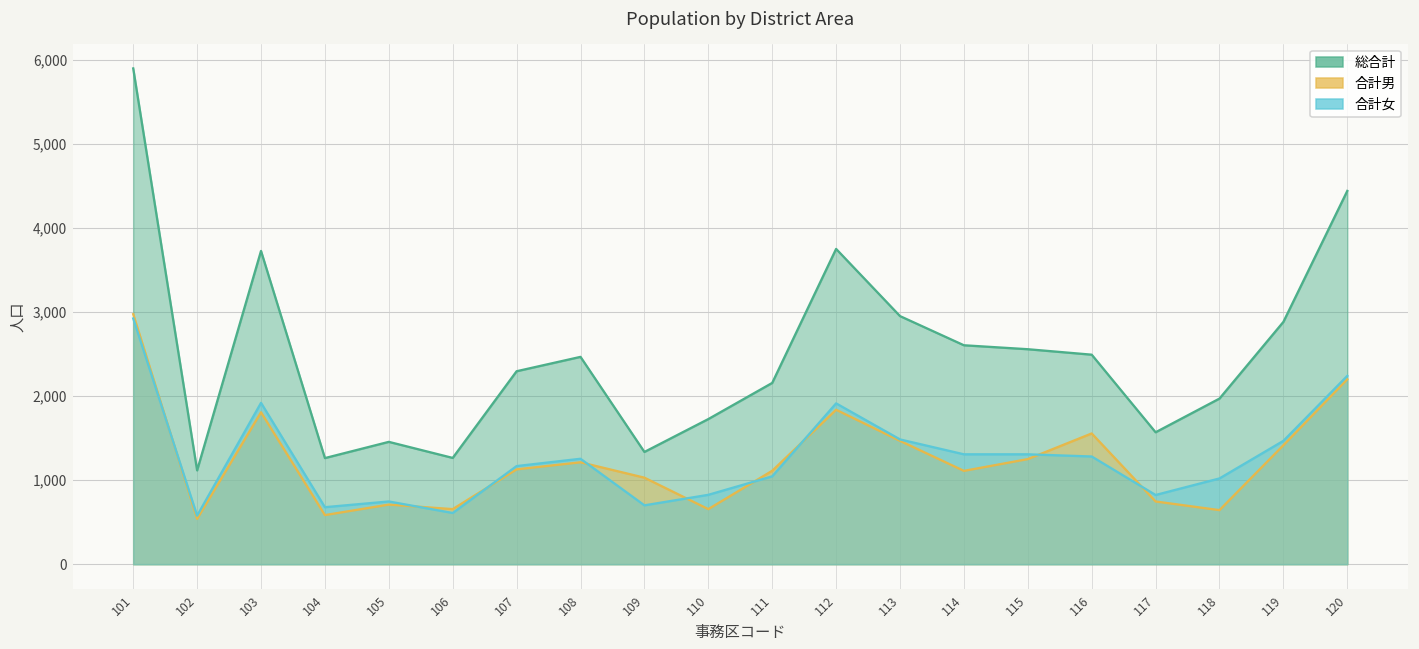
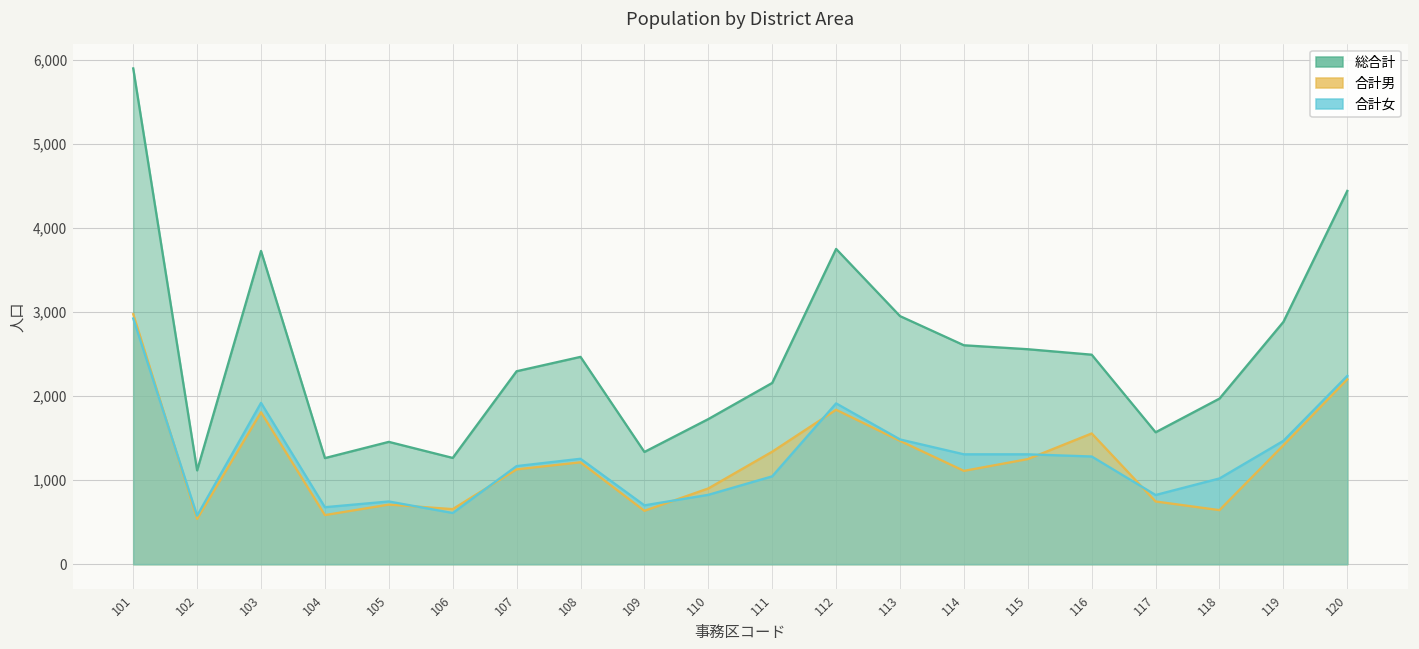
  {
    "合計男": {
      "101": "3,000",
      "102": "500",
      "103": "1,800",
      "104": "600",
      "105": "700",
      "106": "700",
      "107": "1,100",
      "108": "1,200",
-     "109": "1,000",
-     "110": "700",
-     "111": "1,100",
+     "109": "600",
+     "110": "900",
+     "111": "1,300",
      "112": "1,800",
      "114": "1,100",
      "115": "1,300",
      "116": "1,600",
      "117": "700",
      "118": "600",
      "119": "1,400",
      "120": "2,200"
    }
  }
